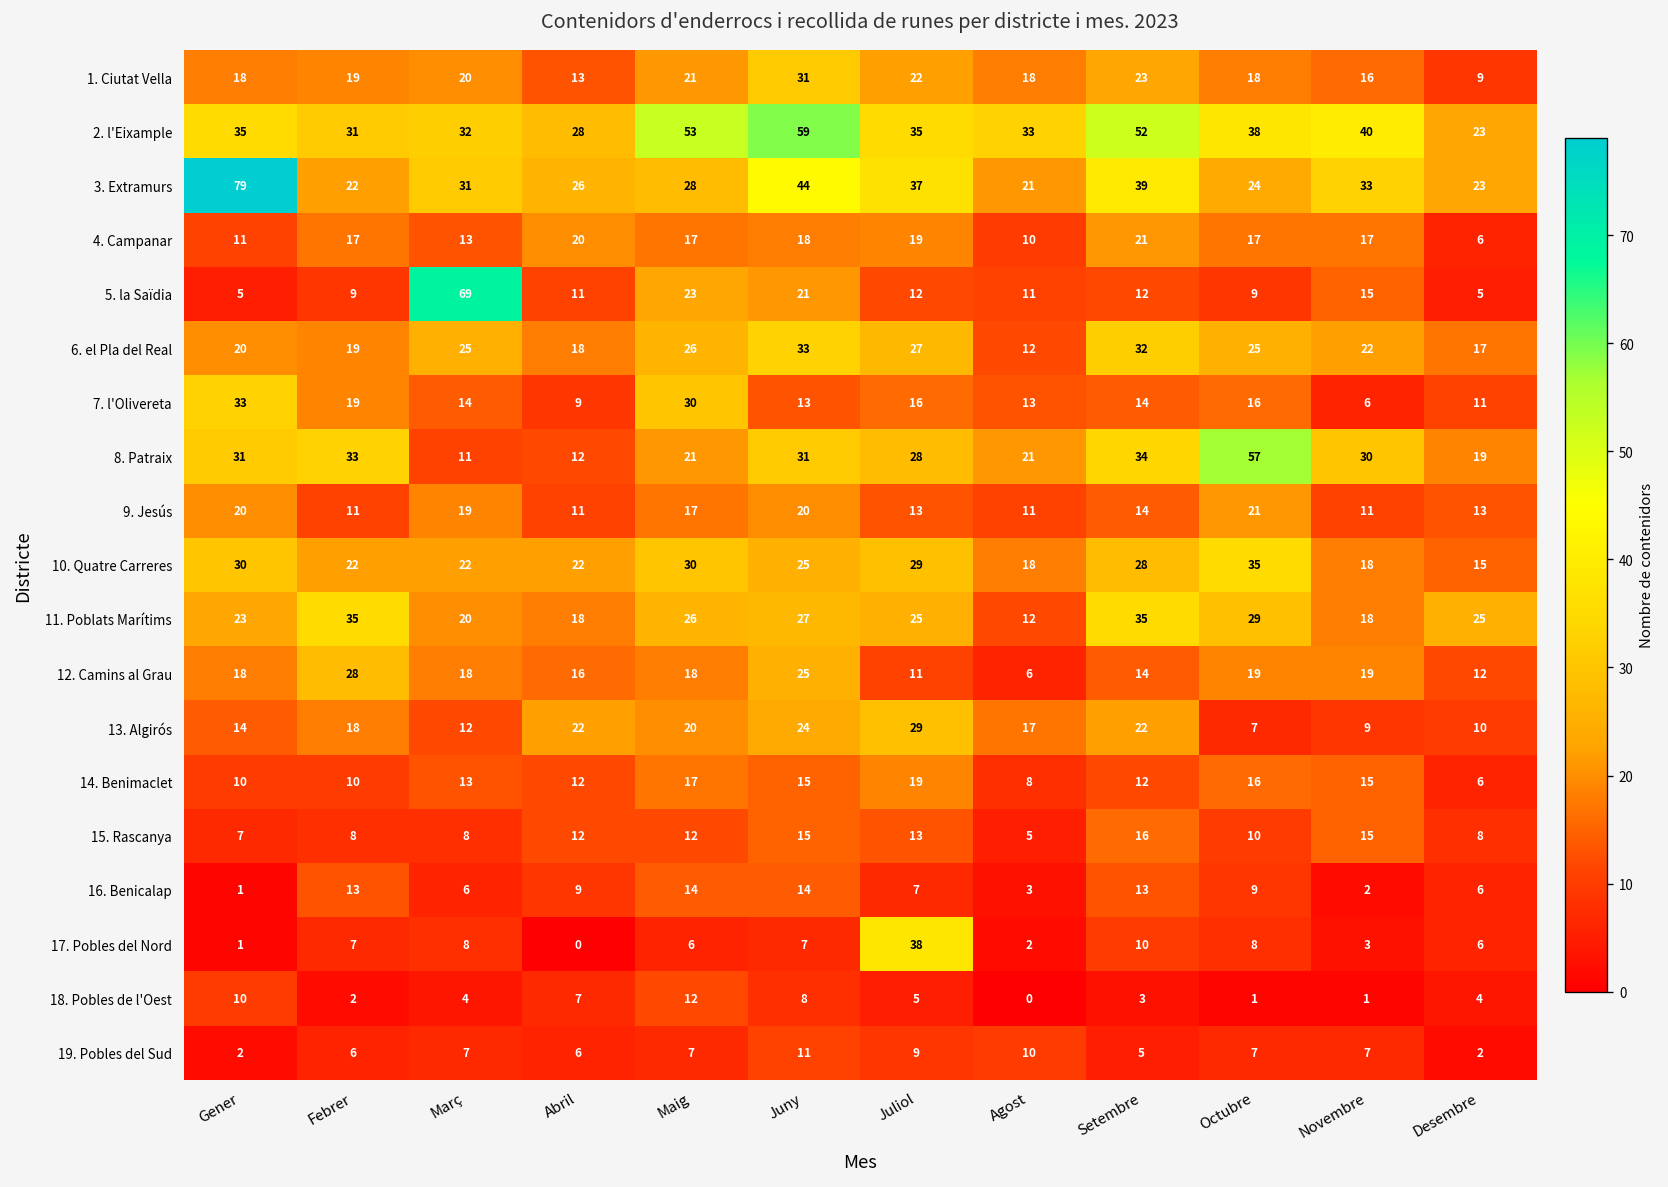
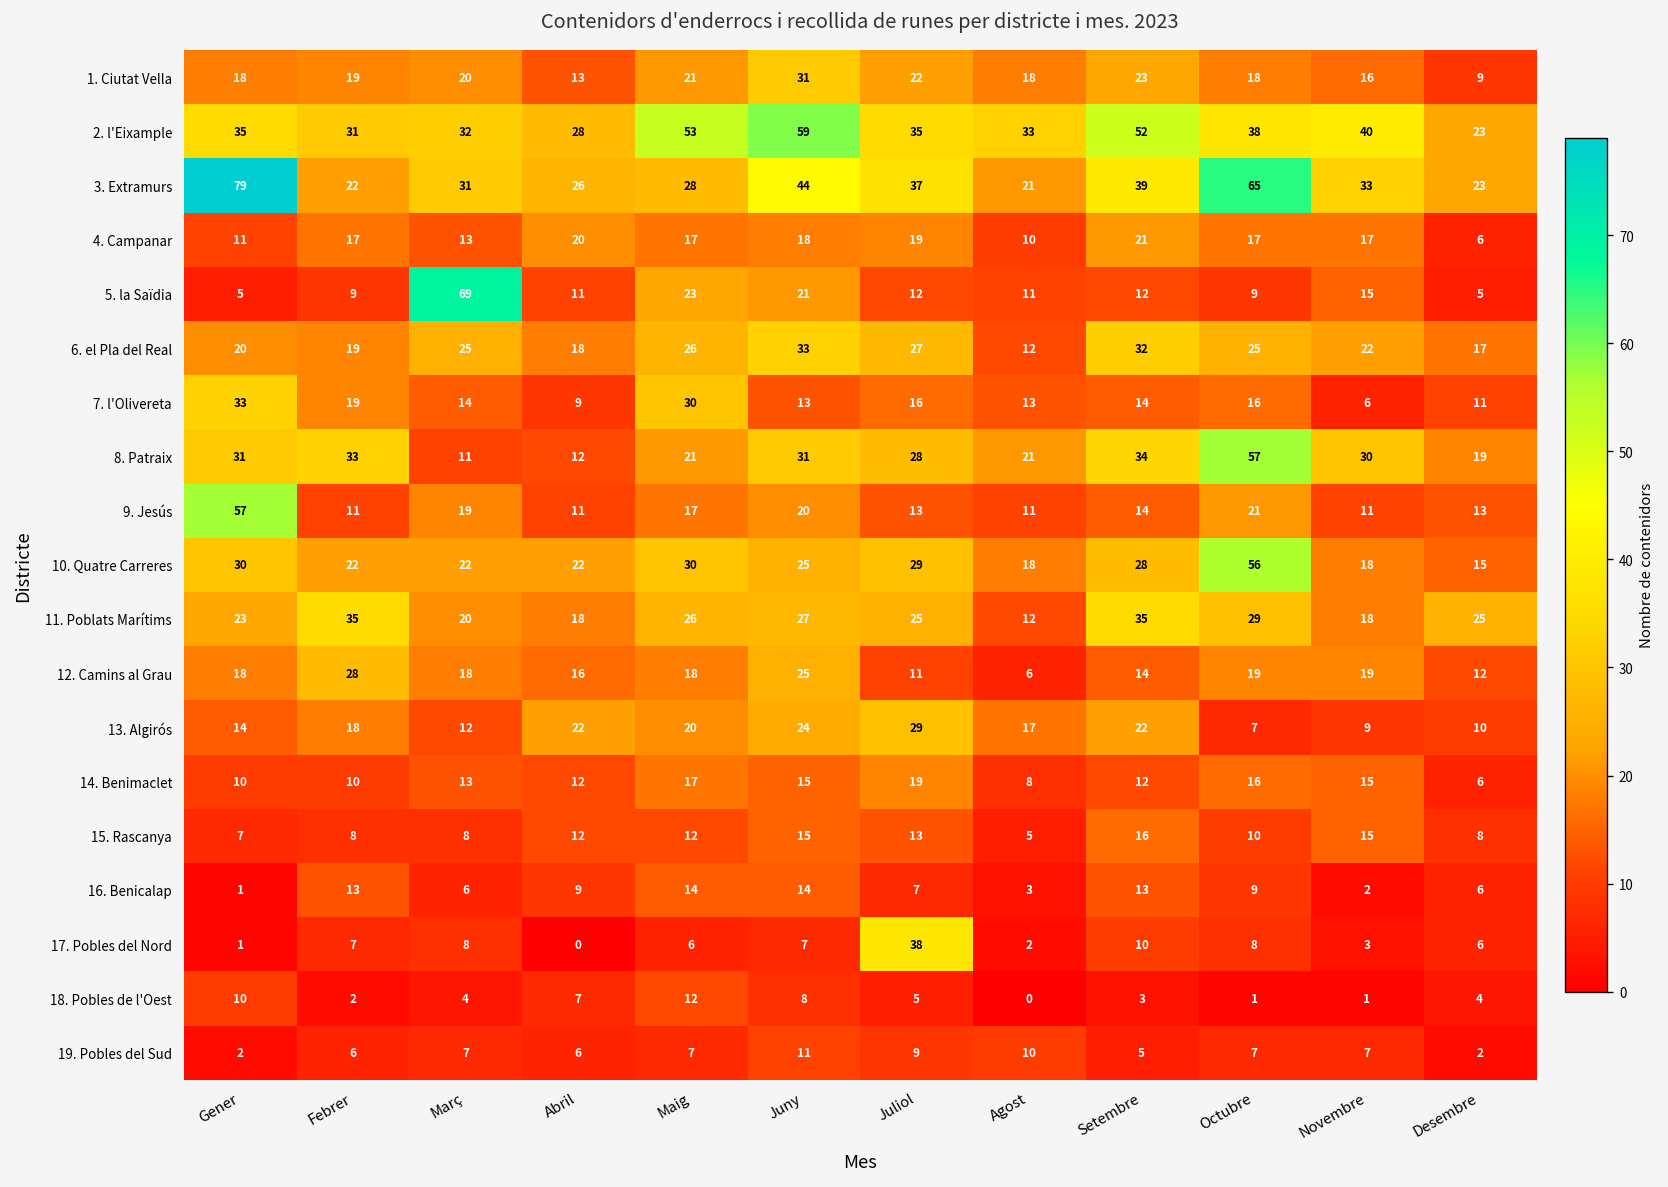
  {
    "3. Extramurs": {
      "Gener": 79,
      "Febrer": 22,
      "Març": 31,
      "Abril": 26,
      "Maig": 28,
      "Juny": 44,
      "Juliol": 37,
      "Agost": 21,
      "Setembre": 39,
-     "Octubre": 24,
+     "Octubre": 65,
      "Novembre": 33,
      "Desembre": 23
    },
    "9. Jesús": {
-     "Gener": 20,
+     "Gener": 57,
      "Febrer": 11,
      "Març": 19,
      "Abril": 11,
      "Maig": 17,
      "Juny": 20,
      "Juliol": 13,
      "Agost": 11,
      "Setembre": 14,
      "Octubre": 21,
      "Novembre": 11,
      "Desembre": 13
    },
    "10. Quatre Carreres": {
      "Gener": 30,
      "Febrer": 22,
      "Març": 22,
      "Abril": 22,
      "Maig": 30,
      "Juny": 25,
      "Juliol": 29,
      "Agost": 18,
      "Setembre": 28,
-     "Octubre": 35,
+     "Octubre": 56,
      "Novembre": 18,
      "Desembre": 15
    }
  }
